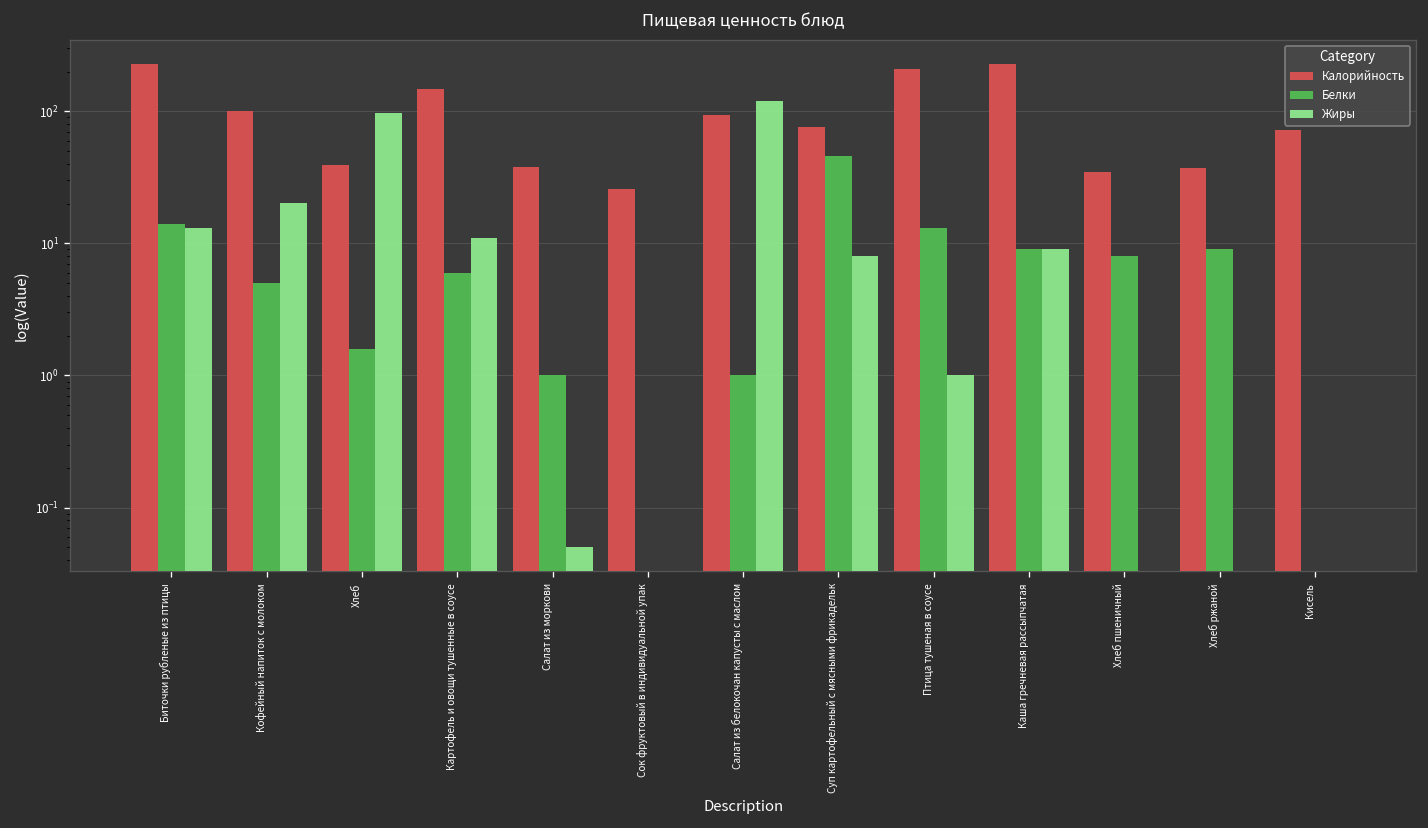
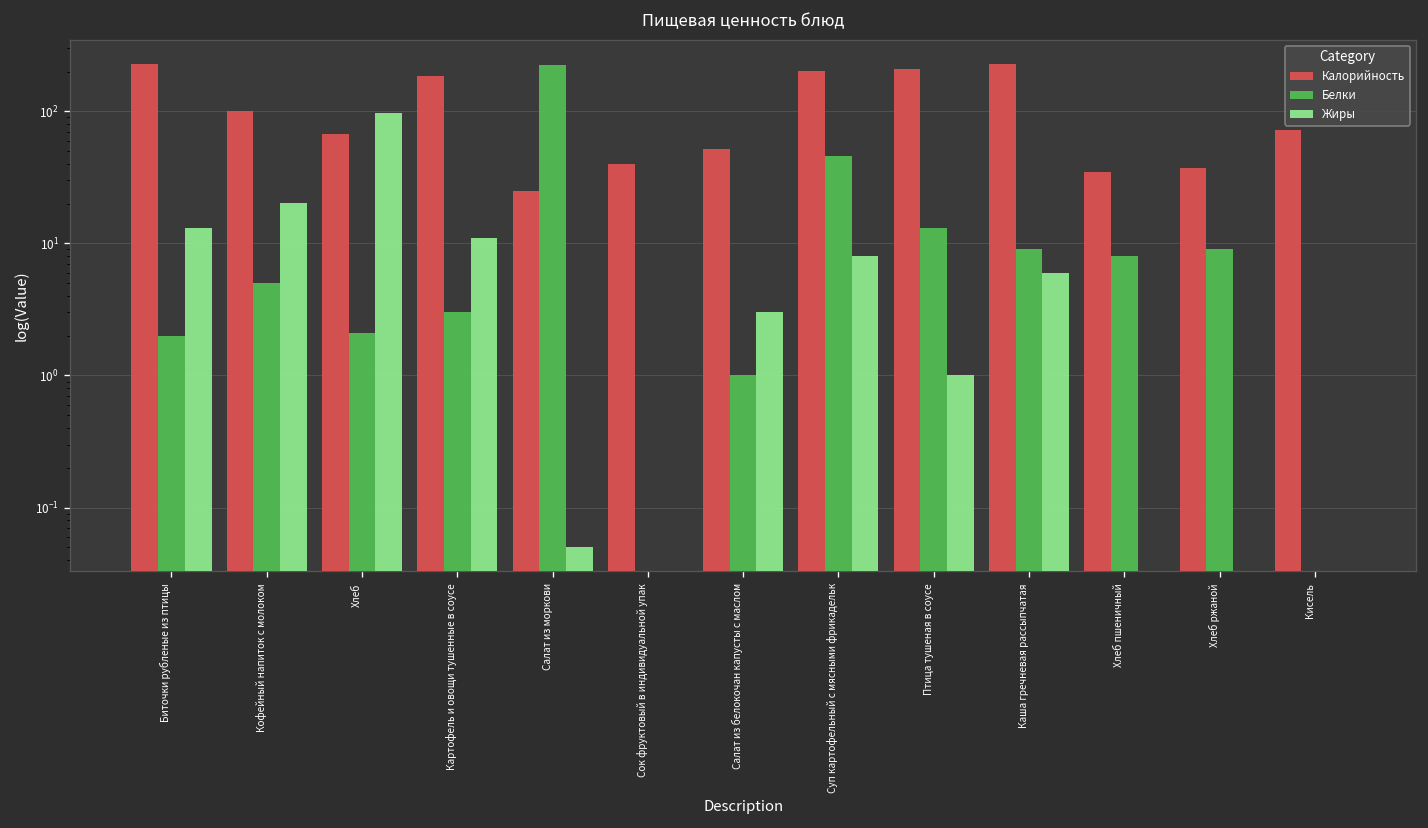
  {
    "Калорийность": {
      "Биточки рубленые из птицы": 230,
      "Кофейный напиток с молоком": 100,
-     "Хлеб": 40,
-     "Картофель и овощи тушенные в соусе": 150,
-     "Салат из моркови": 38,
-     "Сок фруктовый в индивидуальной упак": 26,
-     "Салат из белокочан капусты с маслом": 90,
-     "Суп картофельный с мясными фрикадельк": 80,
+     "Хлеб": 70,
+     "Картофель и овощи тушенные в соусе": 180,
+     "Салат из моркови": 25,
+     "Сок фруктовый в индивидуальной упак": 40,
+     "Салат из белокочан капусты с маслом": 50,
+     "Суп картофельный с мясными фрикадельк": 200,
      "Птица тушеная в соусе": 210,
      "Каша гречневая рассыпчатая": 230,
      "Хлеб пшеничный": 35,
      "Хлеб ржаной": 37,
      "Кисель": 70
    },
    "Белки": {
-     "Биточки рубленые из птицы": 14,
+     "Биточки рубленые из птицы": 2,
      "Кофейный напиток с молоком": 5,
-     "Хлеб": 1.6,
-     "Картофель и овощи тушенные в соусе": 6,
-     "Салат из моркови": 1,
+     "Хлеб": 2.1,
+     "Картофель и овощи тушенные в соусе": 3,
+     "Салат из моркови": 220,
      "Салат из белокочан капусты с маслом": 1.0,
      "Суп картофельный с мясными фрикадельк": 46,
      "Птица тушеная в соусе": 13,
      "Каша гречневая рассыпчатая": 9,
      "Хлеб пшеничный": 8,
      "Хлеб ржаной": 9
    },
    "Жиры": {
      "Биточки рубленые из птицы": 13,
      "Кофейный напиток с молоком": 20,
      "Хлеб": 100,
      "Картофель и овощи тушенные в соусе": 11,
      "Салат из моркови": 0.05,
-     "Салат из белокочан капусты с маслом": 120,
+     "Салат из белокочан капусты с маслом": 3,
      "Суп картофельный с мясными фрикадельк": 8,
      "Птица тушеная в соусе": 1,
-     "Каша гречневая рассыпчатая": 9
+     "Каша гречневая рассыпчатая": 6
    }
  }
